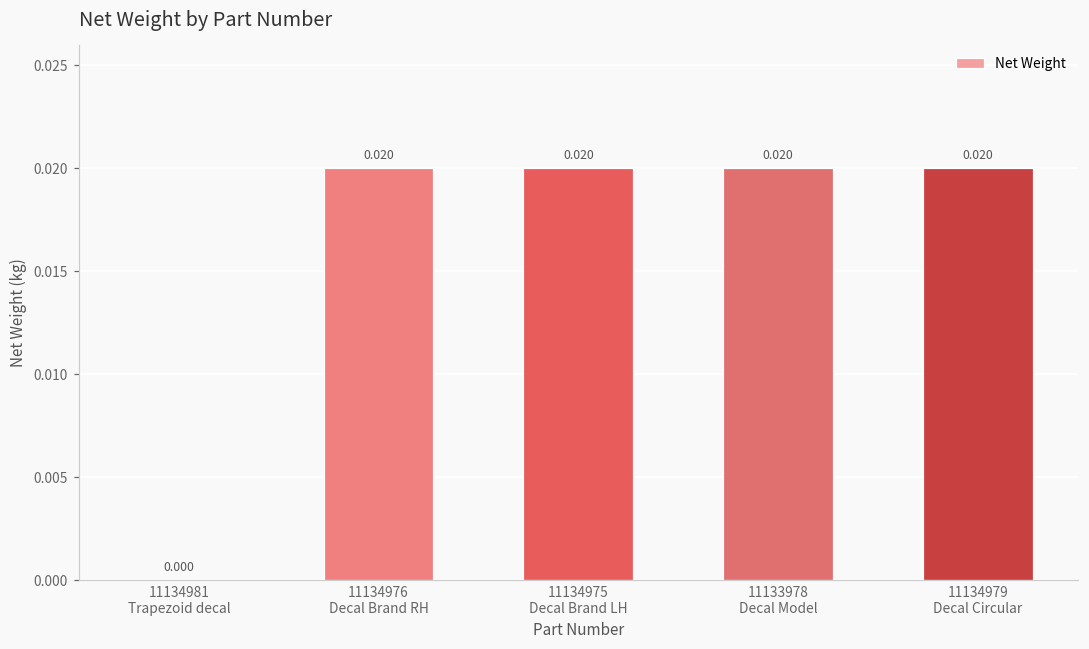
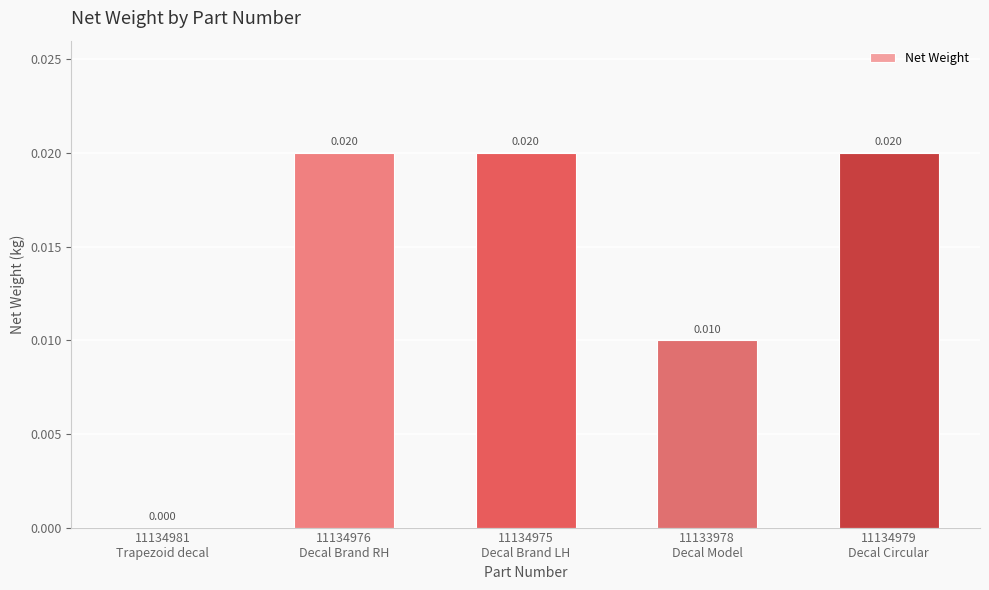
  {
    "11134981 Trapezoid decal": 0.000,
    "11134976 Decal Brand RH": 0.020,
    "11134975 Decal Brand LH": 0.020,
-   "11133978 Decal Model": 0.020,
+   "11133978 Decal Model": 0.010,
    "11134979 Decal Circular": 0.020
  }
